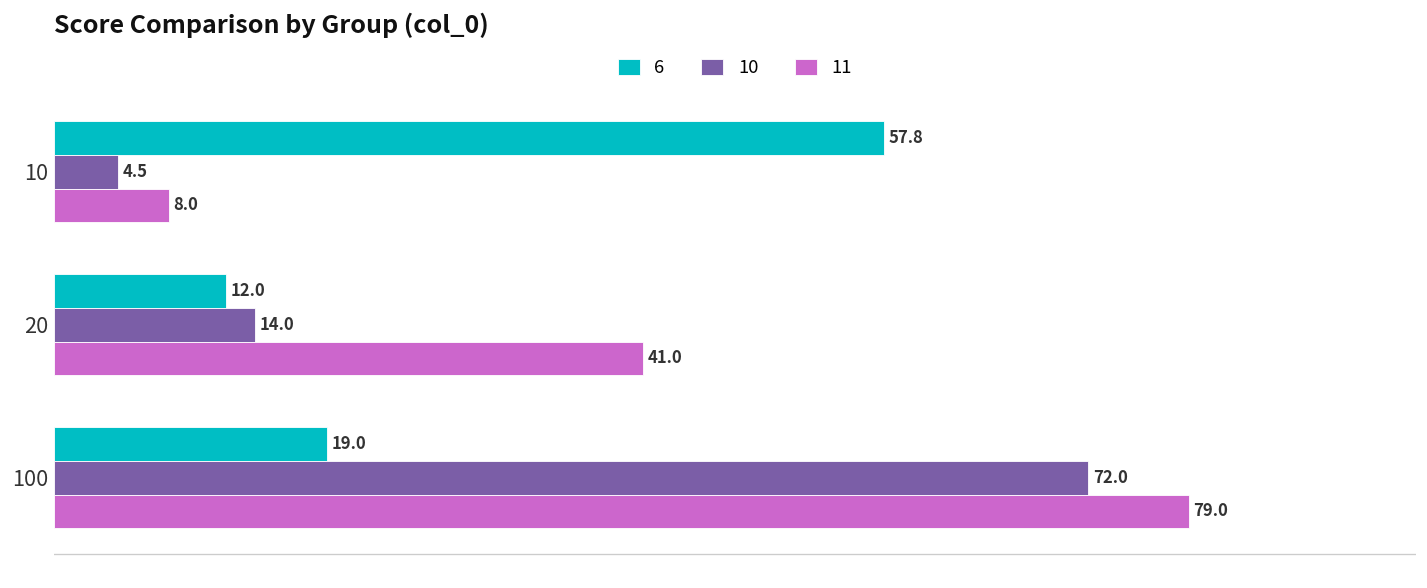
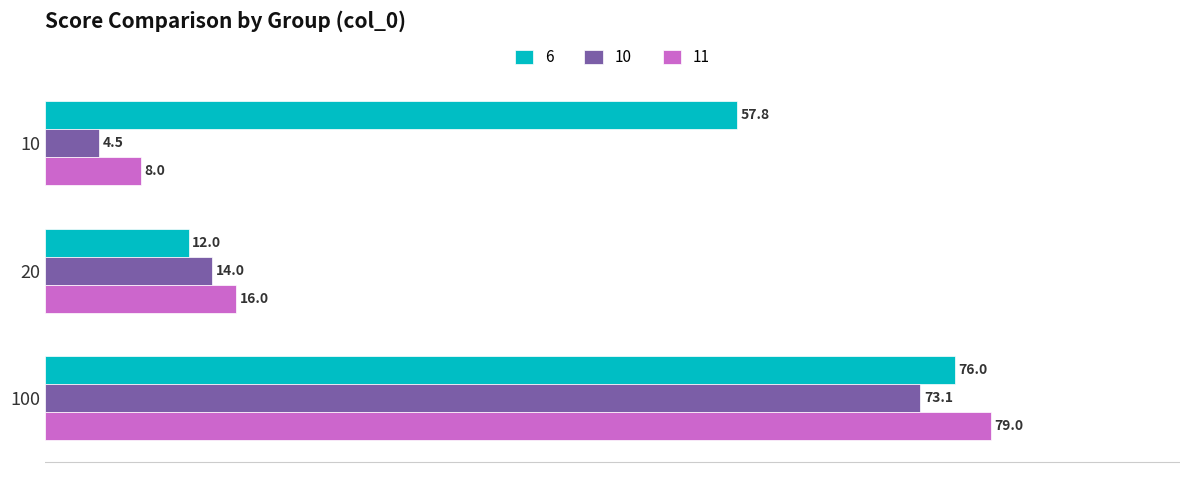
  {
    "6": {
      "10": 57.8,
      "20": 12.0,
-     "100": 19.0
+     "100": 76.0
    },
    "10": {
      "10": 4.5,
      "20": 14.0,
-     "100": 72.0
+     "100": 73.1
    },
    "11": {
      "10": 8.0,
-     "20": 41.0,
+     "20": 16.0,
      "100": 79.0
    }
  }
